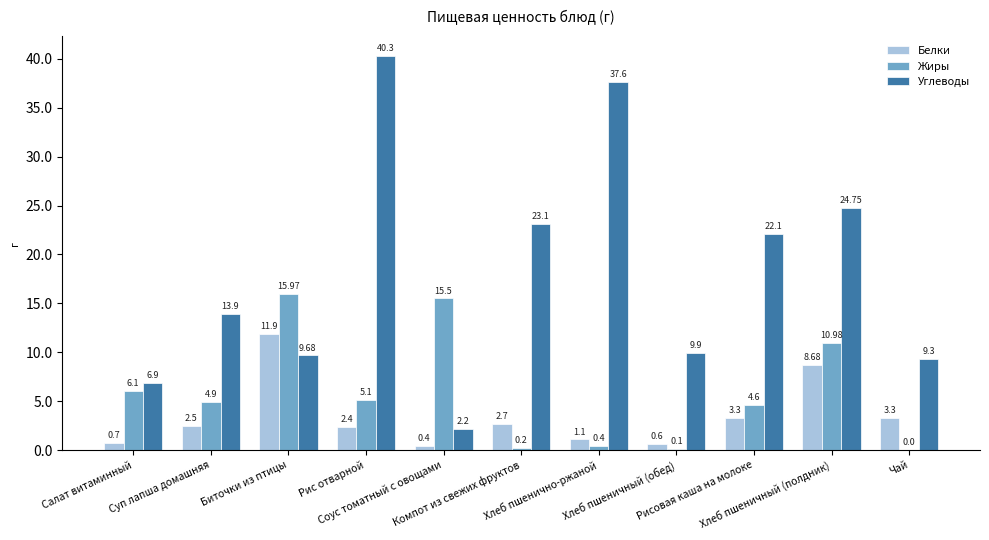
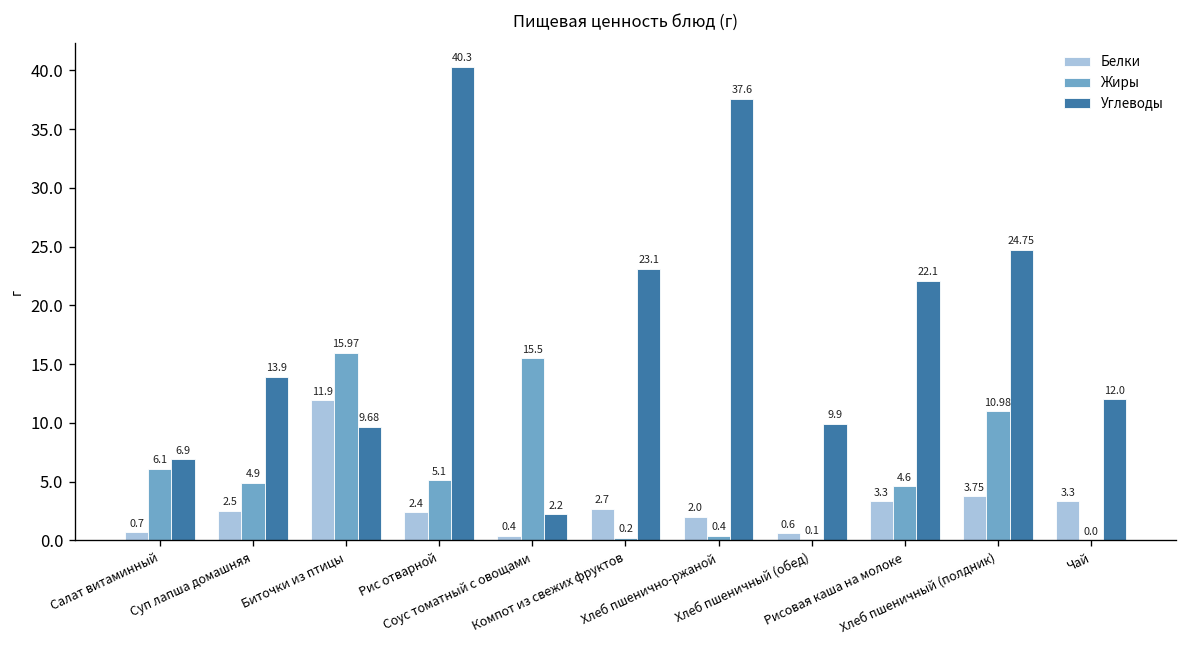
  {
    "Белки": {
      "Салат витаминный": 0.7,
      "Суп лапша домашняя": 2.5,
      "Биточки из птицы": 11.9,
      "Рис отварной": 2.4,
      "Соус томатный с овощами": 0.4,
      "Компот из свежих фруктов": 2.7,
-     "Хлеб пшенично-ржаной": 1.1,
+     "Хлеб пшенично-ржаной": 2.0,
      "Хлеб пшеничный (обед)": 0.6,
      "Рисовая каша на молоке": 3.3,
-     "Хлеб пшеничный (полдник)": 8.68,
+     "Хлеб пшеничный (полдник)": 3.75,
      "Чай": 3.3
    },
    "Жиры": {
      "Салат витаминный": 6.1,
      "Суп лапша домашняя": 4.9,
      "Биточки из птицы": 15.97,
      "Рис отварной": 5.1,
      "Соус томатный с овощами": 15.5,
      "Компот из свежих фруктов": 0.2,
      "Хлеб пшенично-ржаной": 0.4,
      "Хлеб пшеничный (обед)": 0.1,
      "Рисовая каша на молоке": 4.6,
      "Хлеб пшеничный (полдник)": 10.98,
      "Чай": 0.0
    },
    "Углеводы": {
      "Салат витаминный": 6.9,
      "Суп лапша домашняя": 13.9,
      "Биточки из птицы": 9.68,
      "Рис отварной": 40.3,
      "Соус томатный с овощами": 2.2,
      "Компот из свежих фруктов": 23.1,
      "Хлеб пшенично-ржаной": 37.6,
      "Хлеб пшеничный (обед)": 9.9,
      "Рисовая каша на молоке": 22.1,
      "Хлеб пшеничный (полдник)": 24.75,
-     "Чай": 9.3
+     "Чай": 12.0
    }
  }
